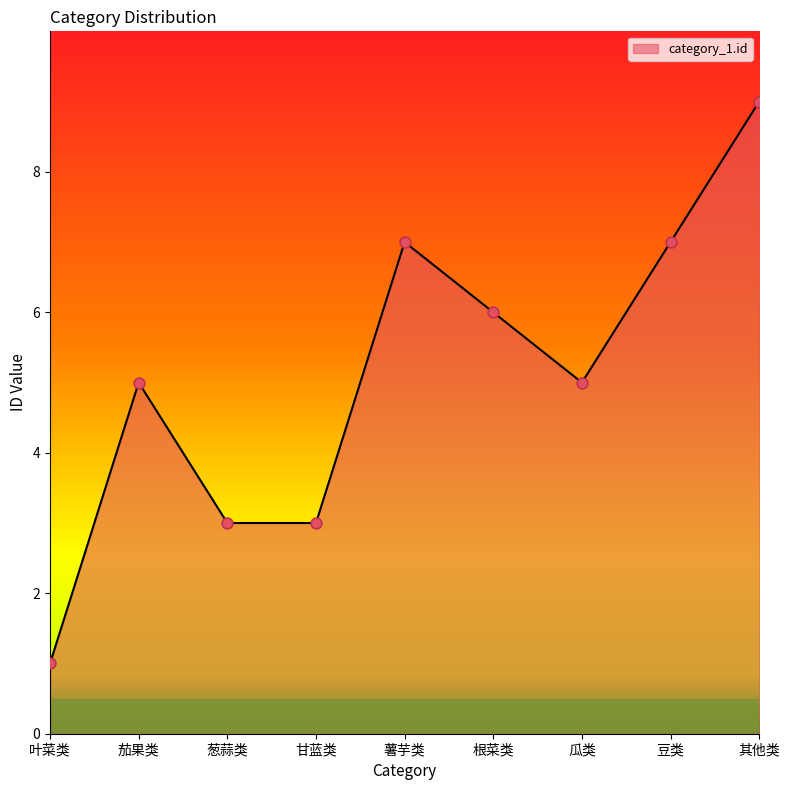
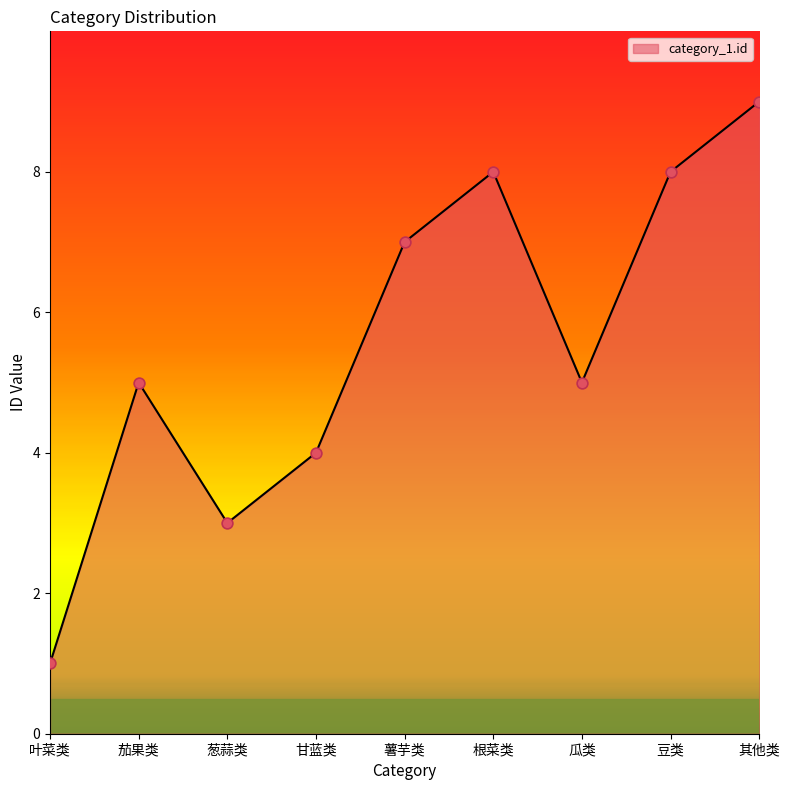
  {
    "叶菜类": 1,
    "茄果类": 5,
    "葱蒜类": 3,
-   "甘蓝类": 3,
+   "甘蓝类": 4,
    "薯芋类": 7,
-   "根菜类": 6,
+   "根菜类": 8,
    "瓜类": 5,
-   "豆类": 7,
+   "豆类": 8,
    "其他类": 9
  }
